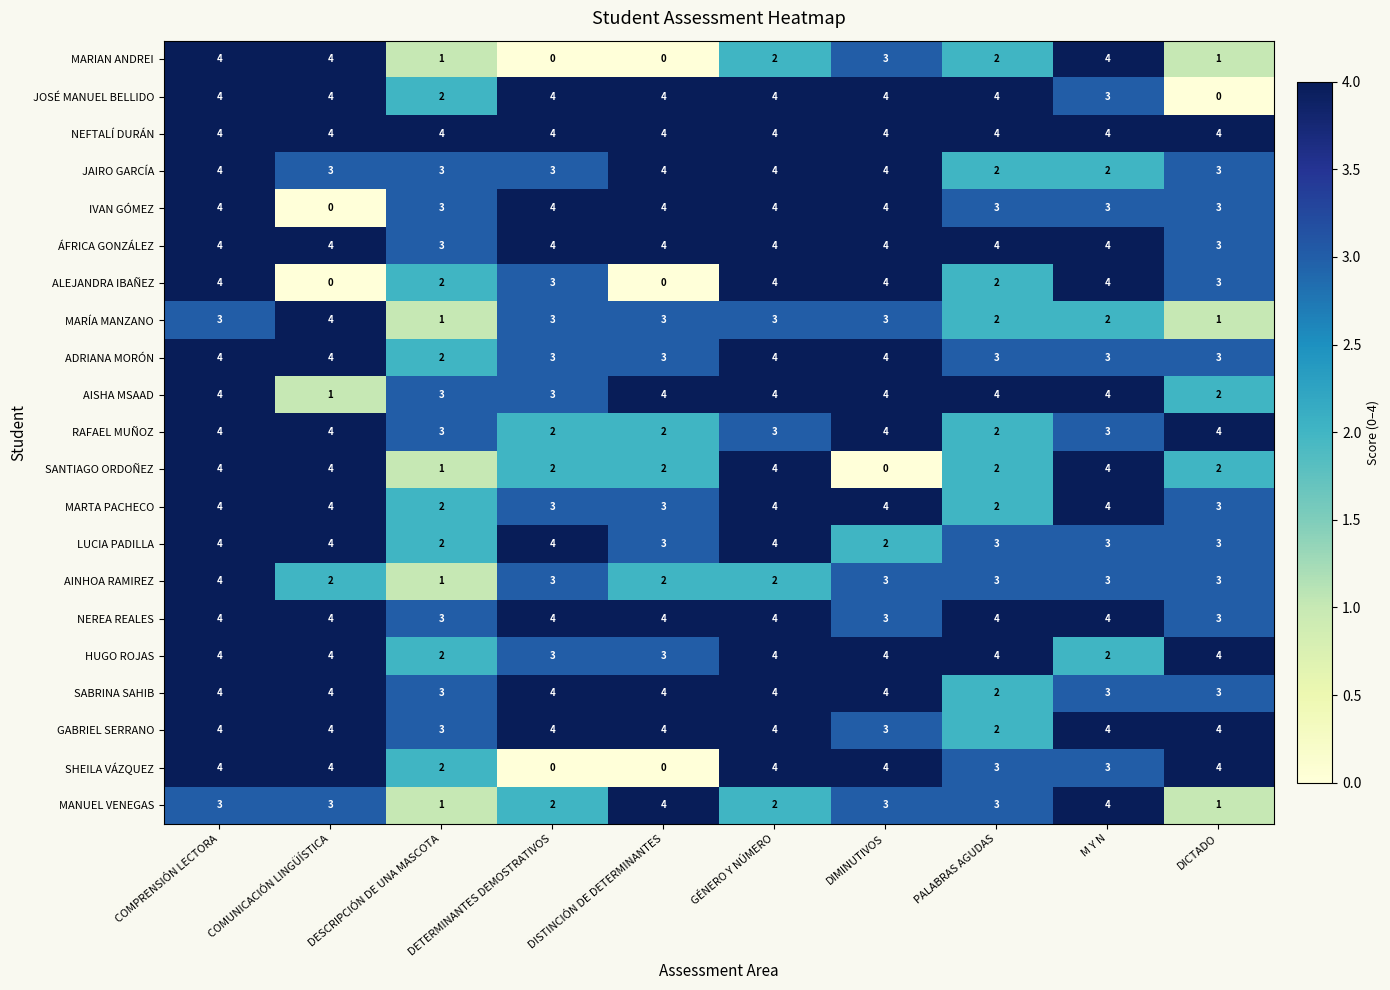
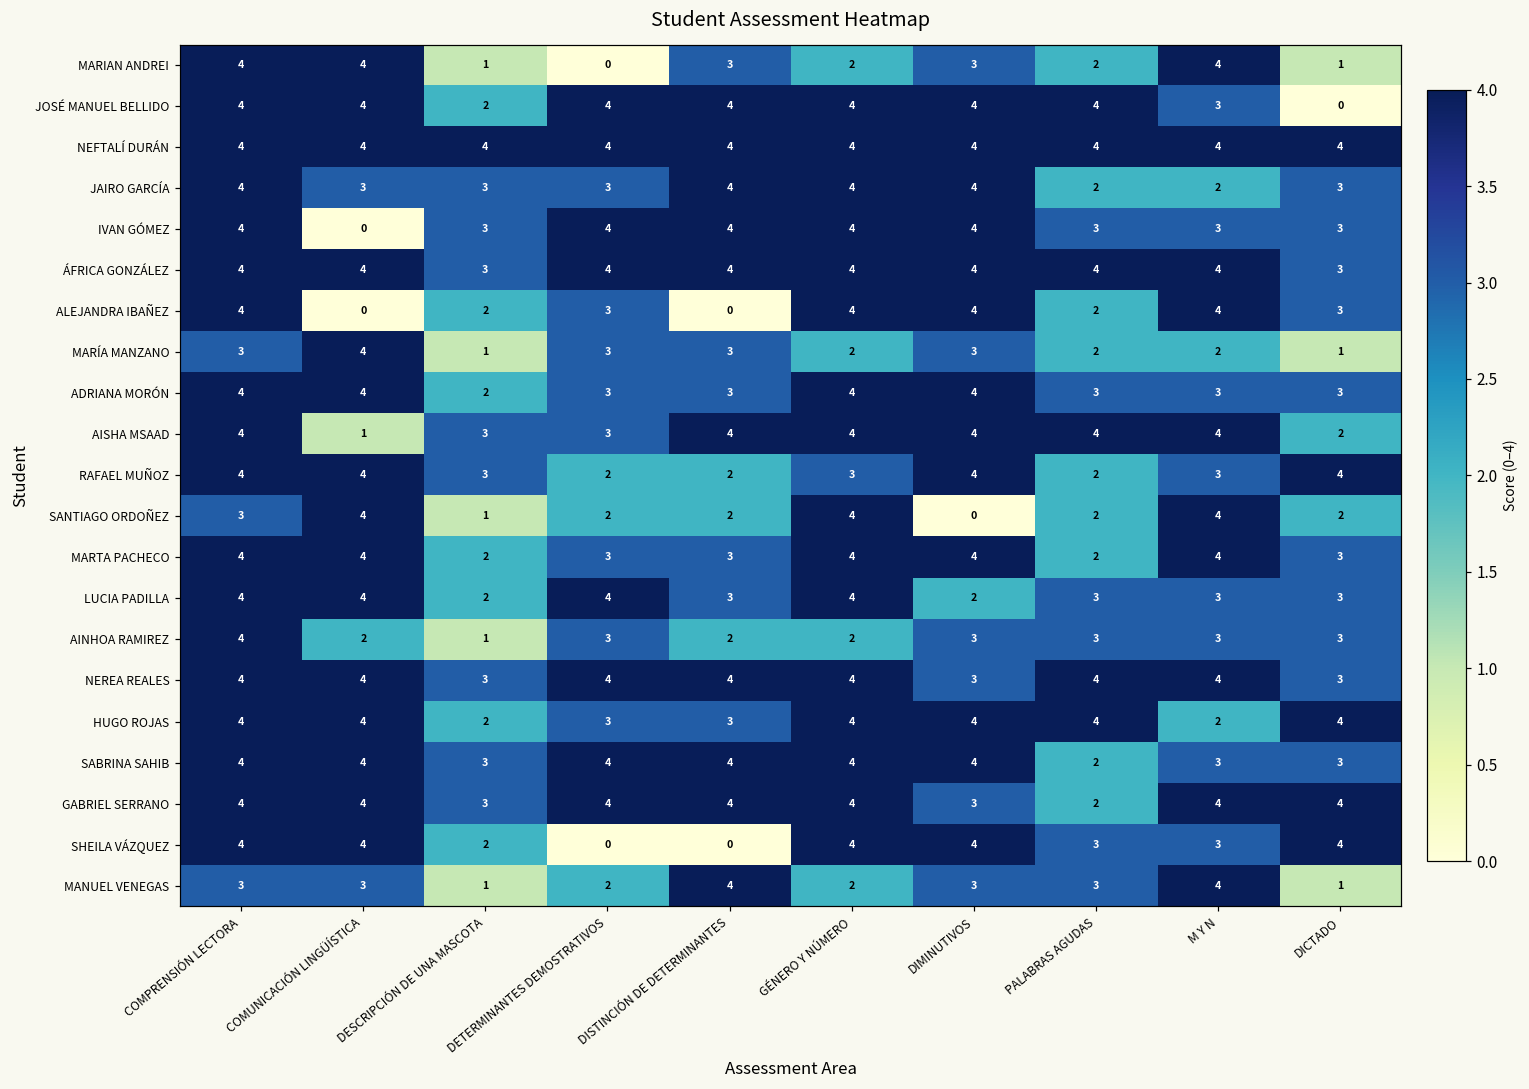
  {
    "MARIAN ANDREI": {
      "COMPRENSIÓN LECTORA": 4,
      "COMUNICACIÓN LINGÜÍSTICA": 4,
      "DESCRIPCIÓN DE UNA MASCOTA": 1,
      "DETERMINANTES DEMOSTRATIVOS": 0,
-     "DISTINCIÓN DE DETERMINANTES": 0,
+     "DISTINCIÓN DE DETERMINANTES": 3,
      "GÉNERO Y NÚMERO": 2,
      "DIMINUTIVOS": 3,
      "PALABRAS AGUDAS": 2,
      "M Y N": 4,
      "DICTADO": 1
    },
    "MARÍA MANZANO": {
      "COMPRENSIÓN LECTORA": 3,
      "COMUNICACIÓN LINGÜÍSTICA": 4,
      "DESCRIPCIÓN DE UNA MASCOTA": 1,
      "DETERMINANTES DEMOSTRATIVOS": 3,
      "DISTINCIÓN DE DETERMINANTES": 3,
-     "GÉNERO Y NÚMERO": 3,
+     "GÉNERO Y NÚMERO": 2,
      "DIMINUTIVOS": 3,
      "PALABRAS AGUDAS": 2,
      "M Y N": 2,
      "DICTADO": 1
    },
    "SANTIAGO ORDOÑEZ": {
-     "COMPRENSIÓN LECTORA": 4,
+     "COMPRENSIÓN LECTORA": 3,
      "COMUNICACIÓN LINGÜÍSTICA": 4,
      "DESCRIPCIÓN DE UNA MASCOTA": 1,
      "DETERMINANTES DEMOSTRATIVOS": 2,
      "DISTINCIÓN DE DETERMINANTES": 2,
      "GÉNERO Y NÚMERO": 4,
      "DIMINUTIVOS": 0,
      "PALABRAS AGUDAS": 2,
      "M Y N": 4,
      "DICTADO": 2
    }
  }
